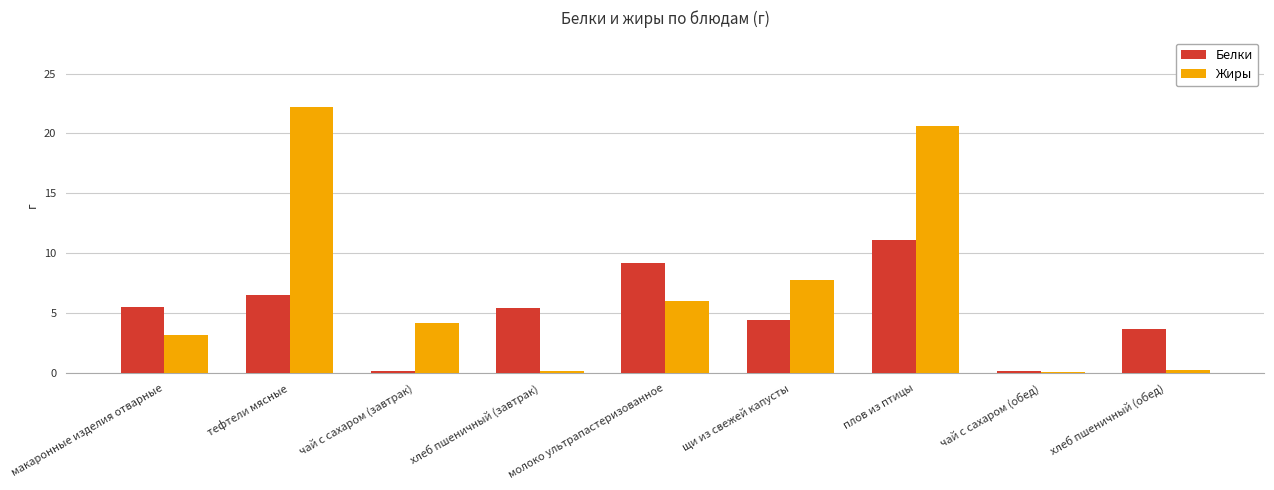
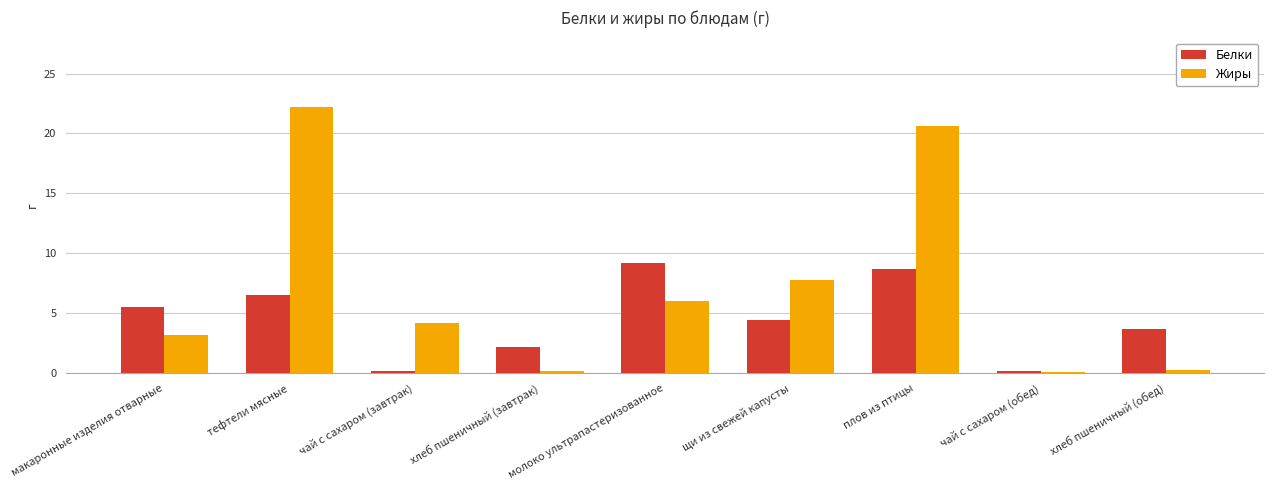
  {
    "Белки": {
      "макаронные изделия отварные": 5.5,
      "тефтели мясные": 6.5,
-     "хлеб пшеничный (завтрак)": 5.4,
+     "хлеб пшеничный (завтрак)": 2.2,
      "молоко ультрапастеризованное": 9.2,
      "щи из свежей капусты": 4.4,
-     "плов из птицы": 11.1,
+     "плов из птицы": 8.7,
      "хлеб пшеничный (обед)": 3.7
    },
    "Жиры": {
      "макаронные изделия отварные": 3.2,
      "тефтели мясные": 22.2,
      "чай с сахаром (завтрак)": 4.2,
      "молоко ультрапастеризованное": 6.0,
      "щи из свежей капусты": 7.8,
      "плов из птицы": 20.6,
      "хлеб пшеничный (обед)": 0.3
    }
  }
